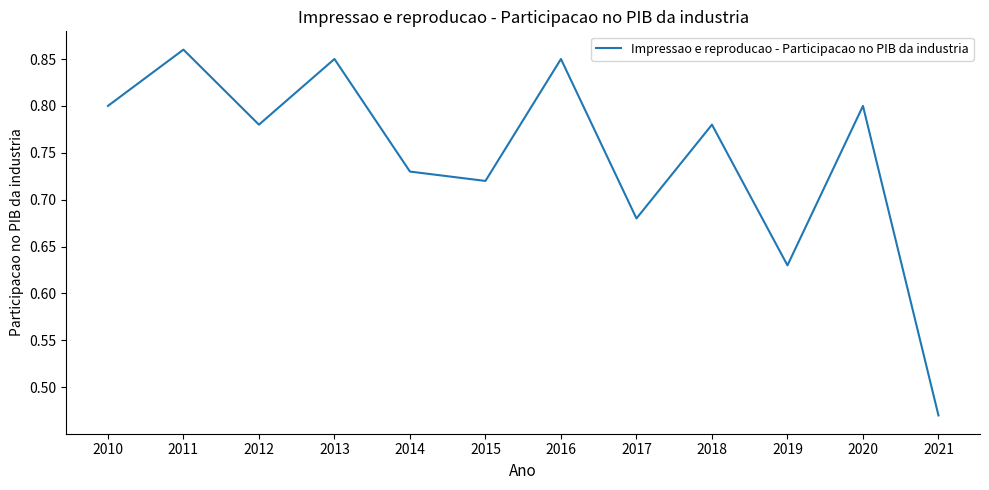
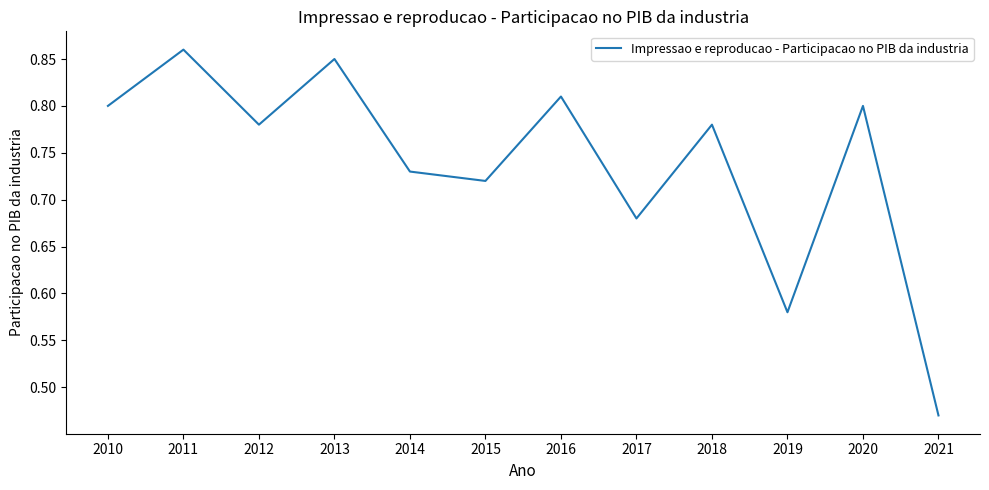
  {
    "2010": 0.80,
    "2011": 0.86,
    "2012": 0.78,
    "2013": 0.85,
    "2014": 0.73,
    "2015": 0.72,
-   "2016": 0.85,
+   "2016": 0.81,
    "2017": 0.68,
    "2018": 0.78,
-   "2019": 0.63,
+   "2019": 0.58,
    "2020": 0.80,
    "2021": 0.47
  }
